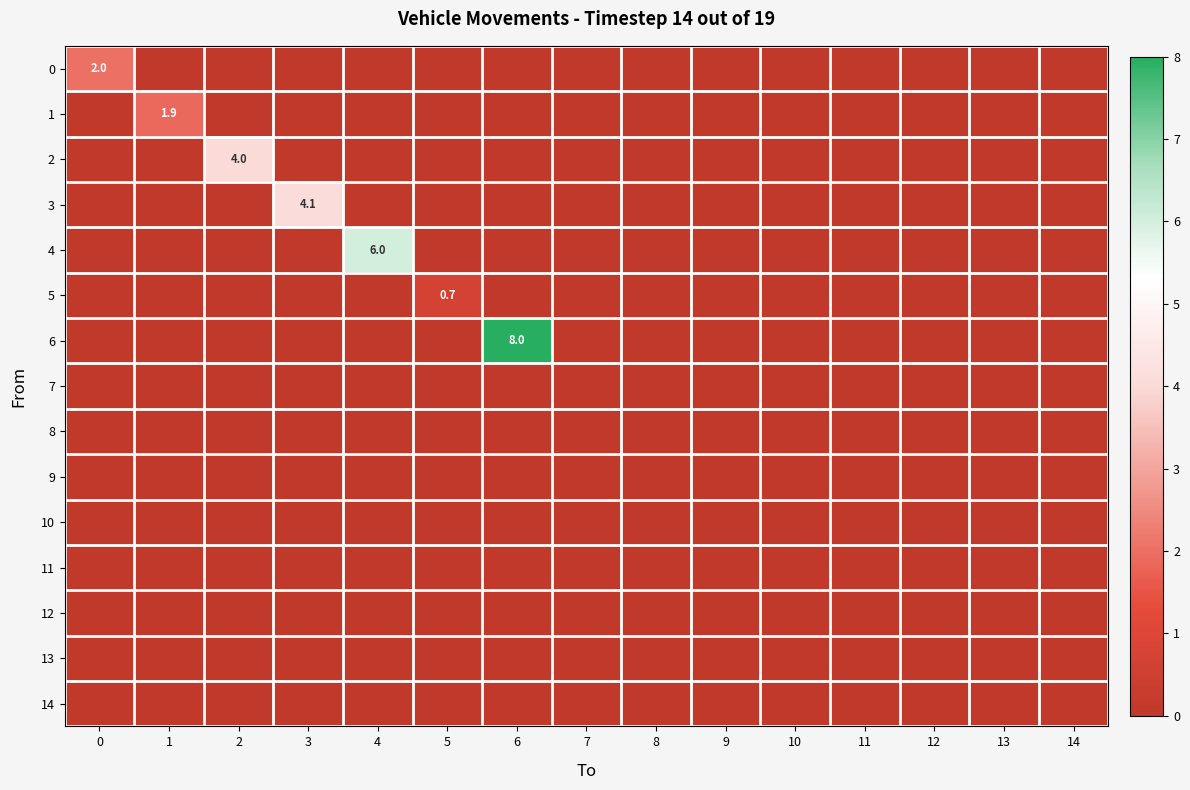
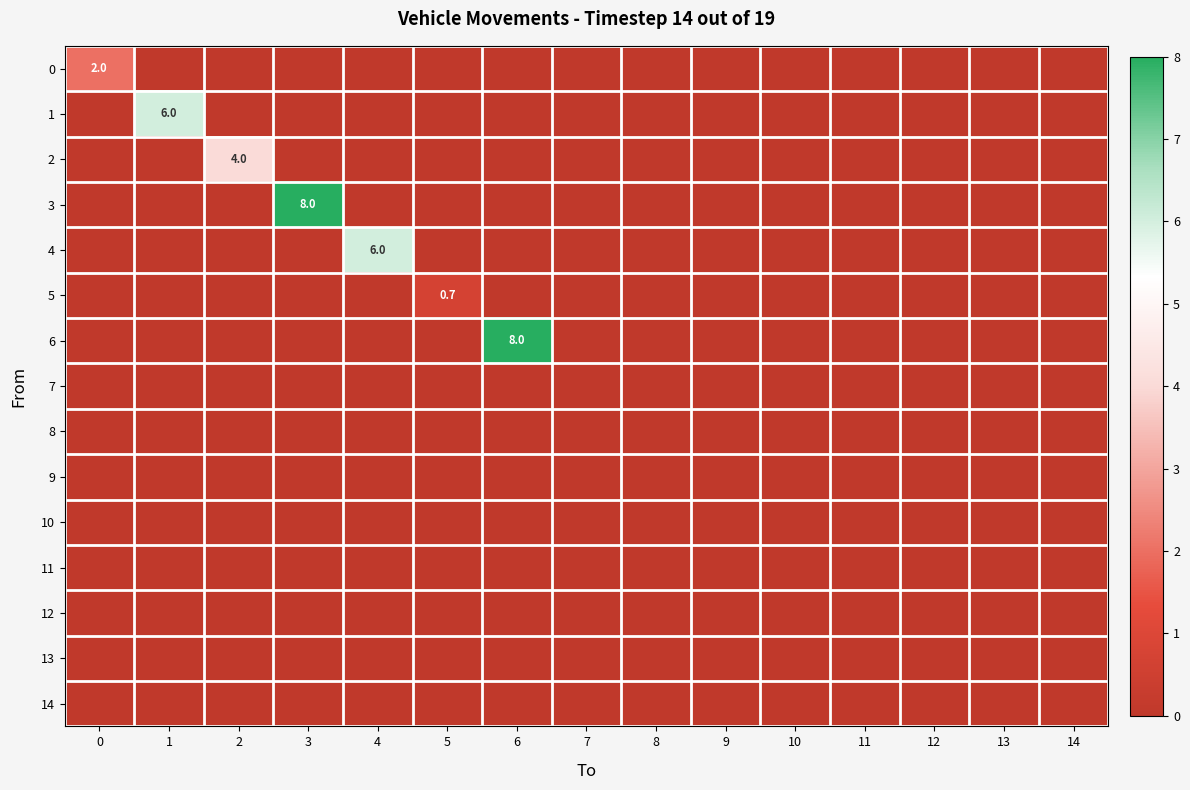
  {
    "0": {
      "0": 2.0
    },
    "1": {
-     "1": 1.9
+     "1": 6.0
    },
    "2": {
      "2": 4.0
    },
    "3": {
-     "3": 4.1
+     "3": 8.0
    },
    "4": {
      "4": 6.0
    },
    "5": {
      "5": 0.7
    },
    "6": {
      "6": 8.0
    }
  }
